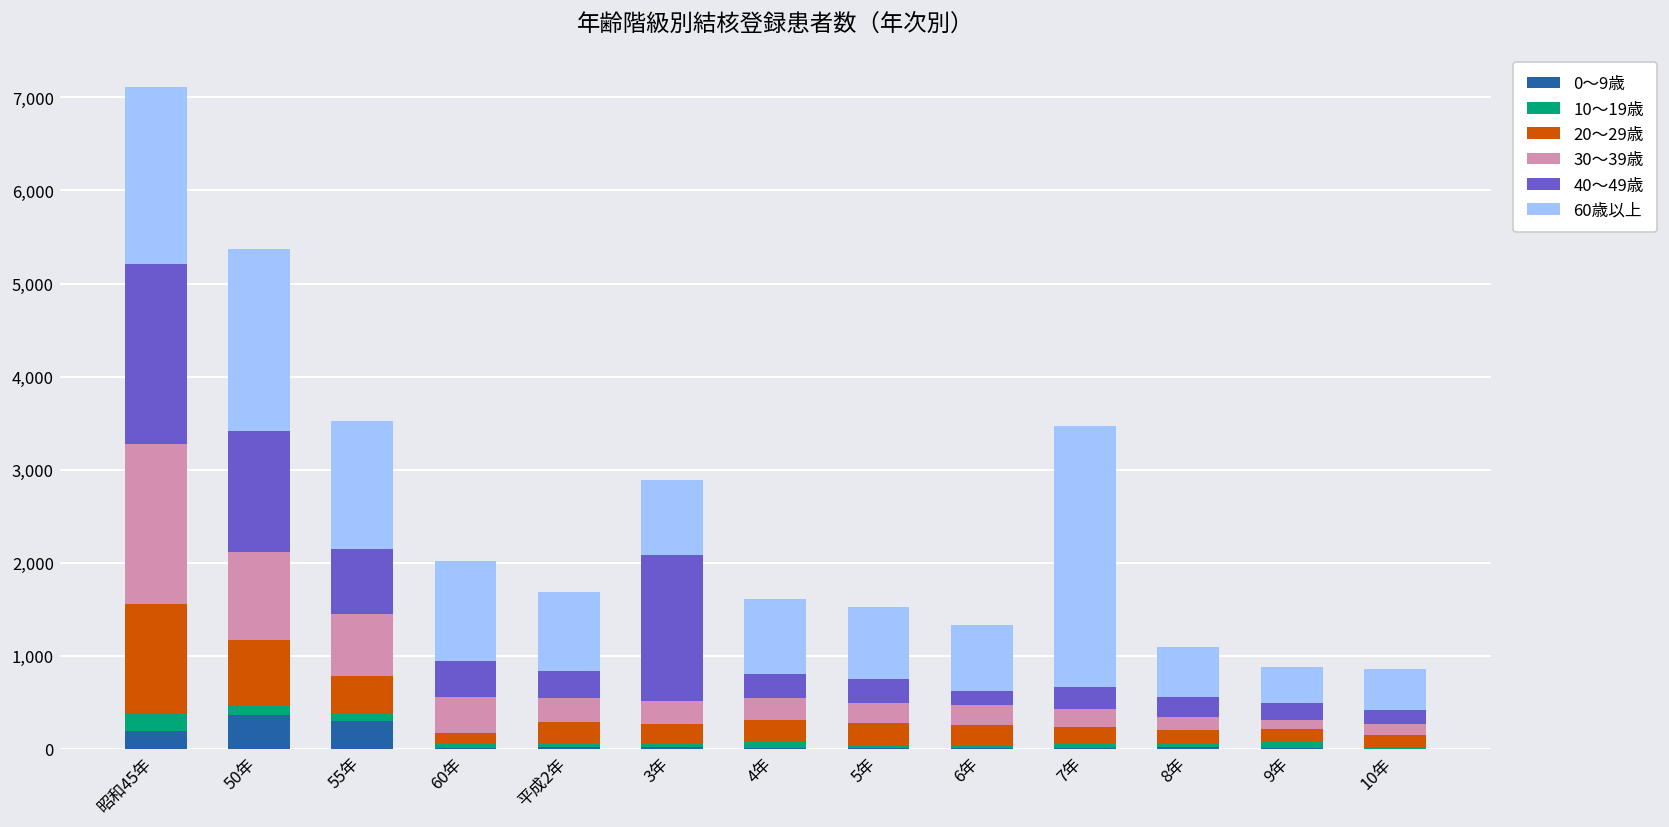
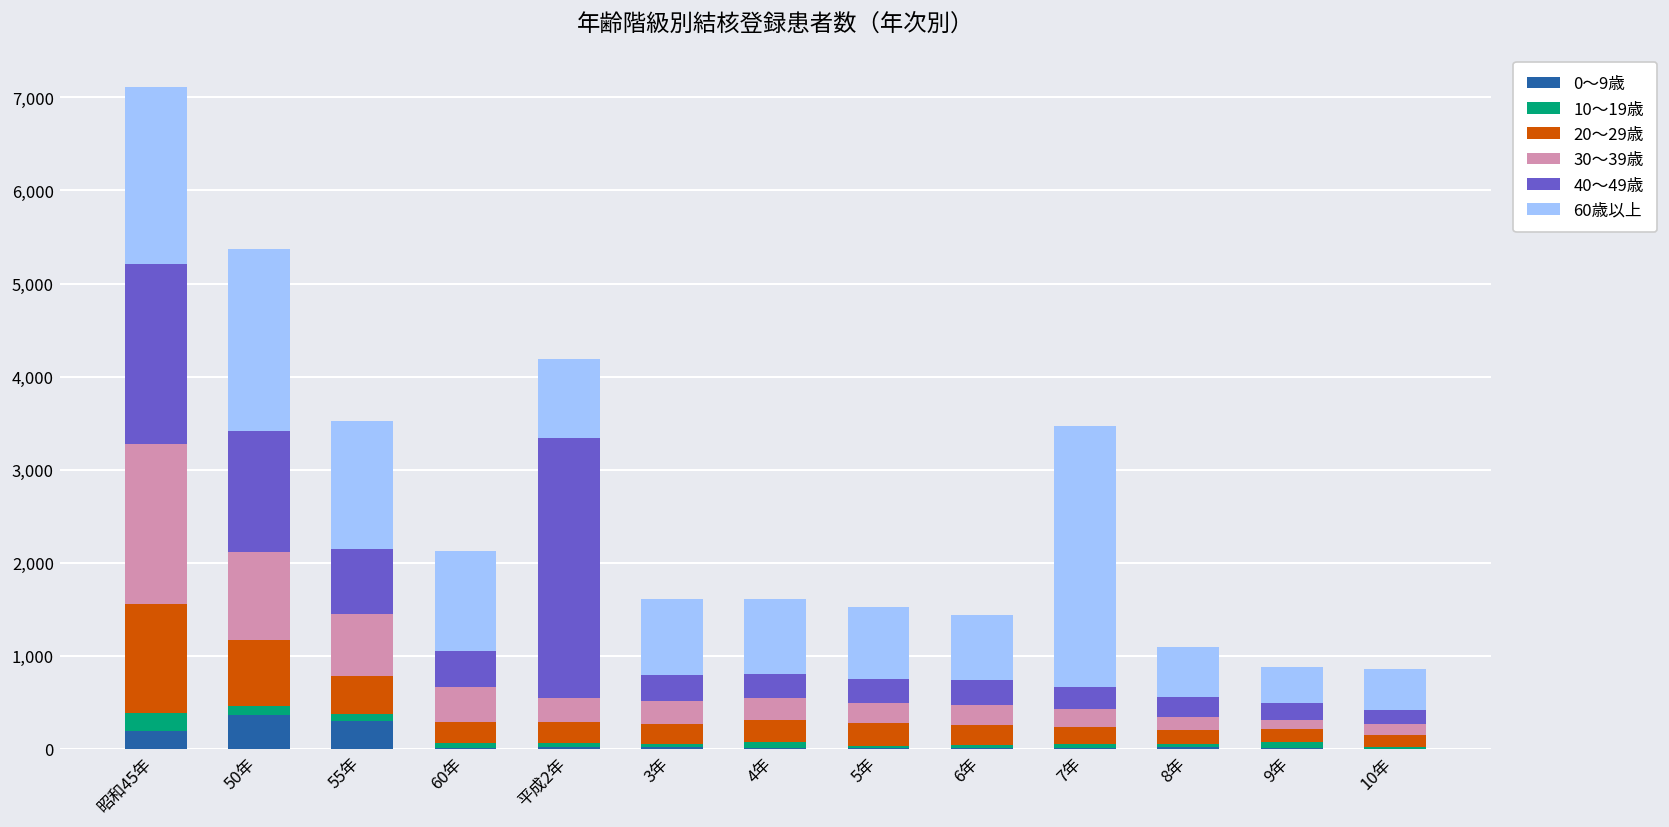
  {
    "0～9歳": {
      "昭和45年": "200",
      "50年": "400",
      "55年": "300"
    },
    "10～19歳": {
      "昭和45年": "200",
      "50年": "100",
      "55年": "100",
      "60年": "100",
      "平成2年": "0",
      "3年": "0",
      "4年": "100",
      "6年": "0",
      "7年": "0",
      "9年": "100"
    },
    "20～29歳": {
      "昭和45年": "1,200",
      "50年": "700",
      "55年": "400",
-     "60年": "100",
+     "60年": "200",
      "平成2年": "200",
      "3年": "200",
      "4年": "200",
      "5年": "200",
      "6年": "200",
      "7年": "200",
      "8年": "200",
      "9年": "100",
      "10年": "100"
    },
    "30～39歳": {
      "昭和45年": "1,700",
      "50年": "900",
      "55年": "700",
      "60年": "400",
      "平成2年": "300",
      "3年": "200",
      "4年": "200",
      "5年": "200",
      "6年": "200",
      "7年": "200",
      "8年": "100",
      "9年": "100",
      "10年": "100"
    },
    "40～49歳": {
      "昭和45年": "1,900",
      "50年": "1,300",
      "55年": "700",
      "60年": "400",
-     "平成2年": "300",
-     "3年": "1,600",
+     "平成2年": "2,800",
+     "3年": "300",
      "4年": "300",
      "5年": "300",
-     "6年": "100",
+     "6年": "300",
      "7年": "200",
      "8年": "200",
      "9年": "200",
      "10年": "100"
    },
    "60歳以上": {
      "昭和45年": "1,900",
      "50年": "2,000",
      "55年": "1,400",
      "60年": "1,100",
      "平成2年": "900",
      "3年": "800",
      "4年": "800",
      "5年": "800",
      "6年": "700",
      "7年": "2,800",
      "8年": "500",
      "9年": "400",
      "10年": "400"
    }
  }
